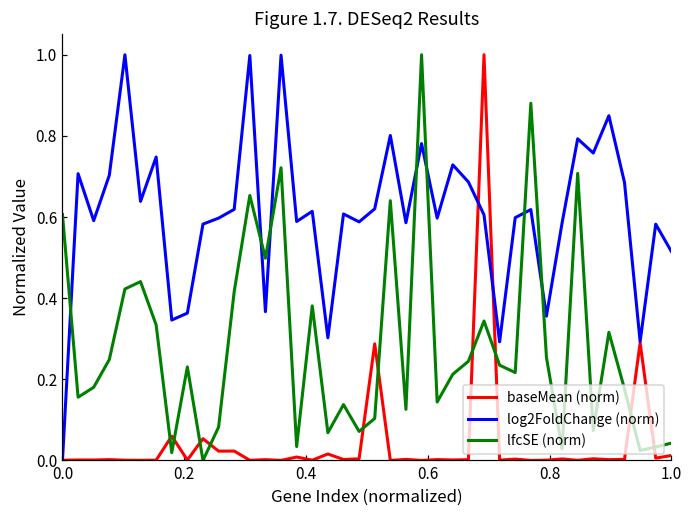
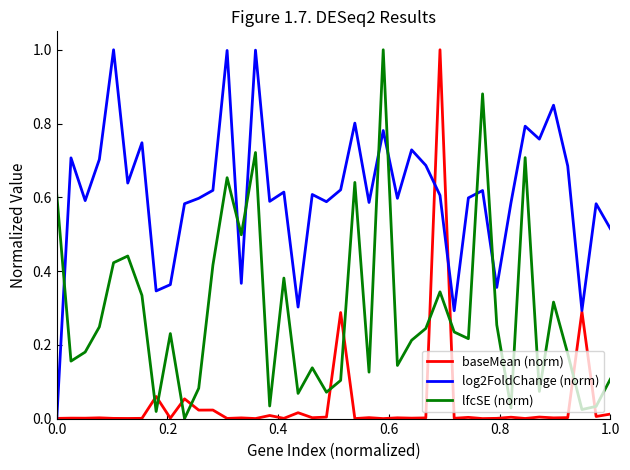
  {
    "baseMean (norm)": {
      "1.0": 0.01
    },
    "log2FoldChange (norm)": {
      "1.0": 0.52
    },
    "lfcSE (norm)": {
      "0.0": 0.61,
-     "1.0": 0.04
+     "1.0": 0.11
    }
  }
